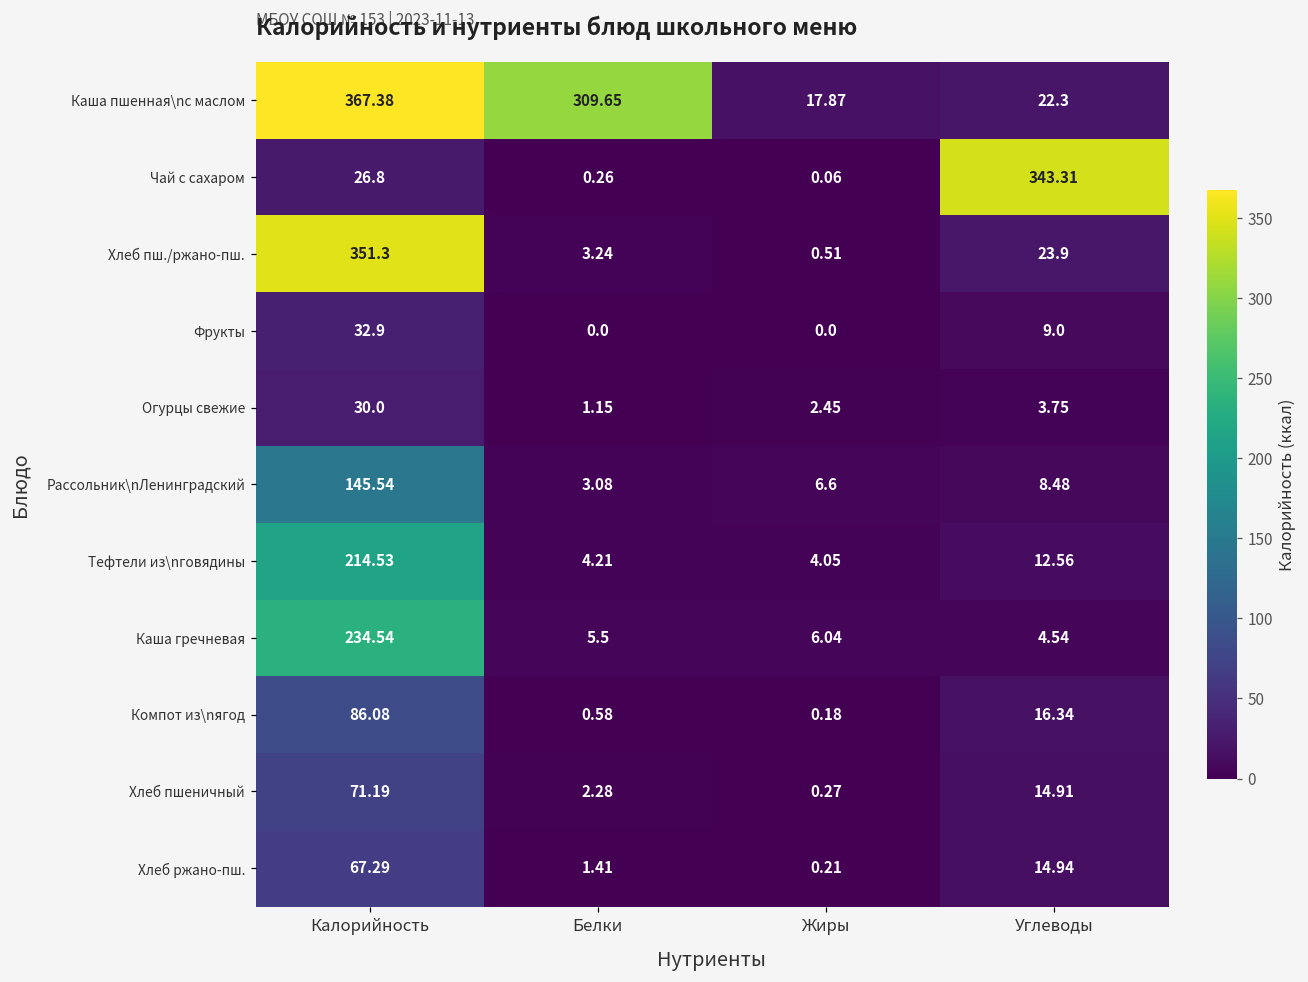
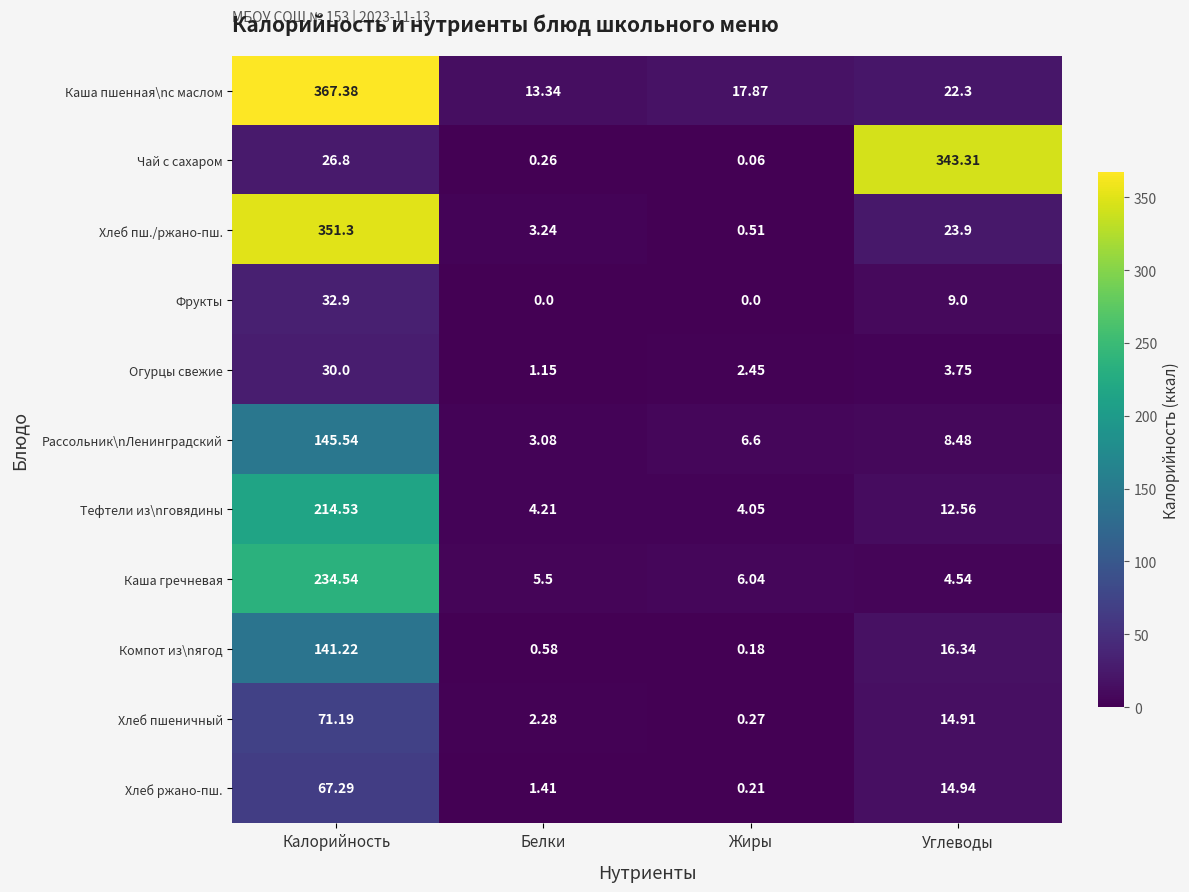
  {
    "Каша пшенная\\nс маслом": {
-     "Белки": 309.65
+     "Белки": 13.34
    },
    "Компот из\\nягод": {
-     "Калорийность": 86.08
+     "Калорийность": 141.22
    }
  }
